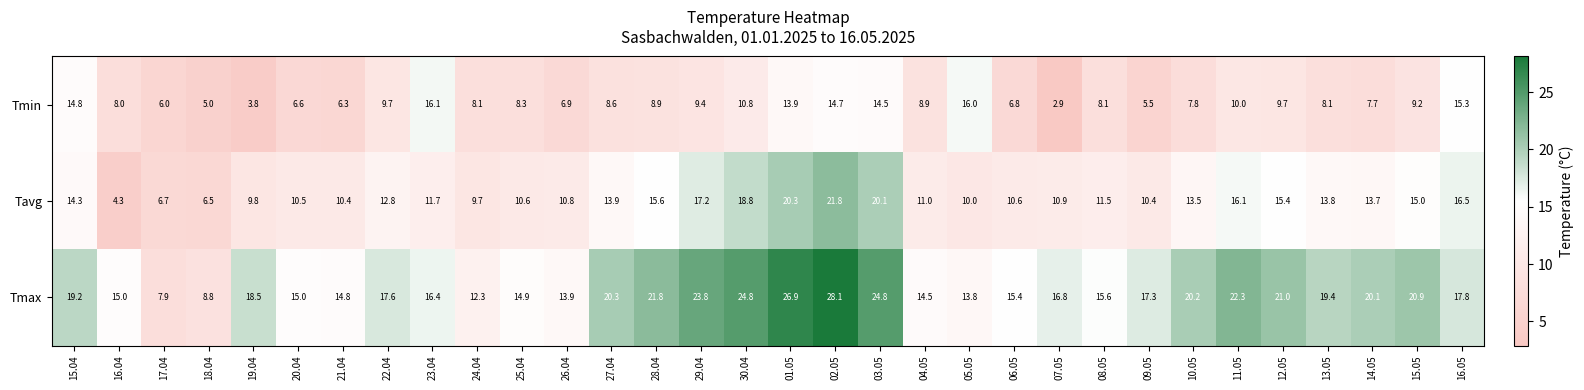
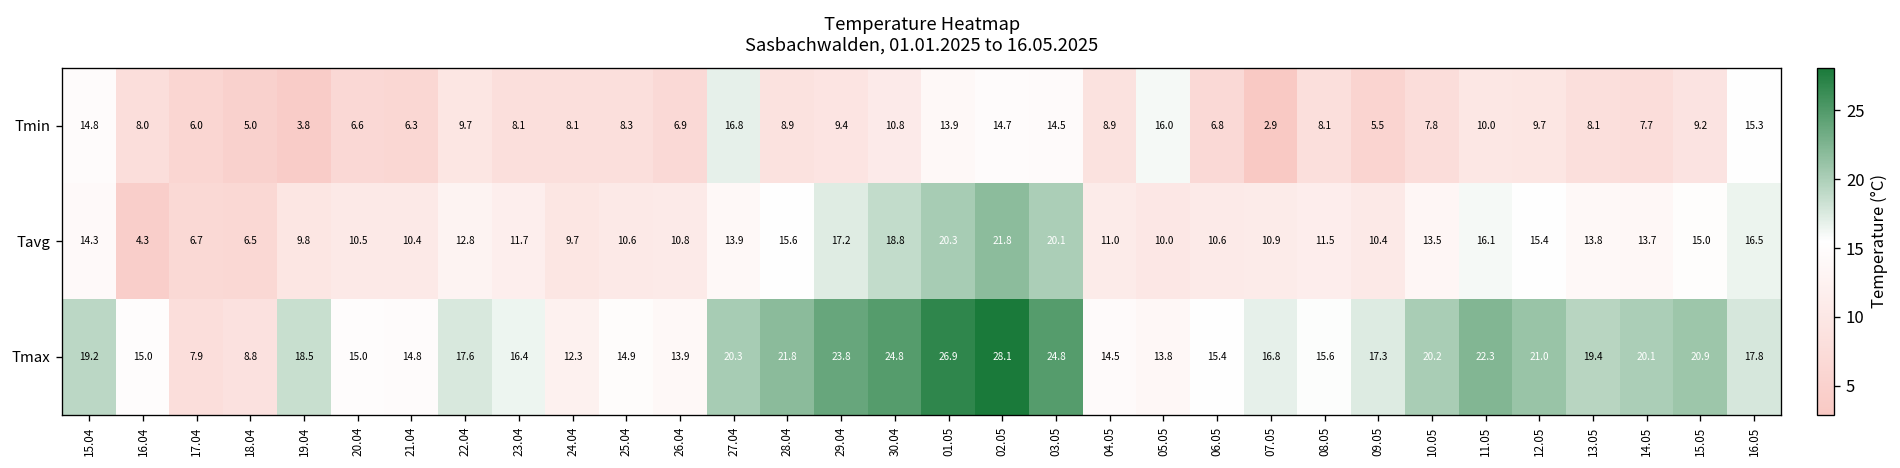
  {
    "Tmin": {
      "15.04": 14.8,
      "16.04": 8.0,
      "17.04": 6.0,
      "18.04": 5.0,
      "19.04": 3.8,
      "20.04": 6.6,
      "21.04": 6.3,
      "22.04": 9.7,
-     "23.04": 16.1,
+     "23.04": 8.1,
      "24.04": 8.1,
      "25.04": 8.3,
      "26.04": 6.9,
-     "27.04": 8.6,
+     "27.04": 16.8,
      "28.04": 8.9,
      "29.04": 9.4,
      "30.04": 10.8,
      "01.05": 13.9,
      "02.05": 14.7,
      "03.05": 14.5,
      "04.05": 8.9,
      "05.05": 16.0,
      "06.05": 6.8,
      "07.05": 2.9,
      "08.05": 8.1,
      "09.05": 5.5,
      "10.05": 7.8,
      "11.05": 10.0,
      "12.05": 9.7,
      "13.05": 8.1,
      "14.05": 7.7,
      "15.05": 9.2,
      "16.05": 15.3
    },
    "Tavg": {
      "15.04": 14.3,
      "16.04": 4.3,
      "17.04": 6.7,
      "18.04": 6.5,
      "19.04": 9.8,
      "20.04": 10.5,
      "21.04": 10.4,
      "22.04": 12.8,
      "23.04": 11.7,
      "24.04": 9.7,
      "25.04": 10.6,
      "26.04": 10.8,
      "27.04": 13.9,
      "28.04": 15.6,
      "29.04": 17.2,
      "30.04": 18.8,
      "01.05": 20.3,
      "02.05": 21.8,
      "03.05": 20.1,
      "04.05": 11.0,
      "05.05": 10.0,
      "06.05": 10.6,
      "07.05": 10.9,
      "08.05": 11.5,
      "09.05": 10.4,
      "10.05": 13.5,
      "11.05": 16.1,
      "12.05": 15.4,
      "13.05": 13.8,
      "14.05": 13.7,
      "15.05": 15.0,
      "16.05": 16.5
    },
    "Tmax": {
      "15.04": 19.2,
      "16.04": 15.0,
      "17.04": 7.9,
      "18.04": 8.8,
      "19.04": 18.5,
      "20.04": 15.0,
      "21.04": 14.8,
      "22.04": 17.6,
      "23.04": 16.4,
      "24.04": 12.3,
      "25.04": 14.9,
      "26.04": 13.9,
      "27.04": 20.3,
      "28.04": 21.8,
      "29.04": 23.8,
      "30.04": 24.8,
      "01.05": 26.9,
      "02.05": 28.1,
      "03.05": 24.8,
      "04.05": 14.5,
      "05.05": 13.8,
      "06.05": 15.4,
      "07.05": 16.8,
      "08.05": 15.6,
      "09.05": 17.3,
      "10.05": 20.2,
      "11.05": 22.3,
      "12.05": 21.0,
      "13.05": 19.4,
      "14.05": 20.1,
      "15.05": 20.9,
      "16.05": 17.8
    }
  }
